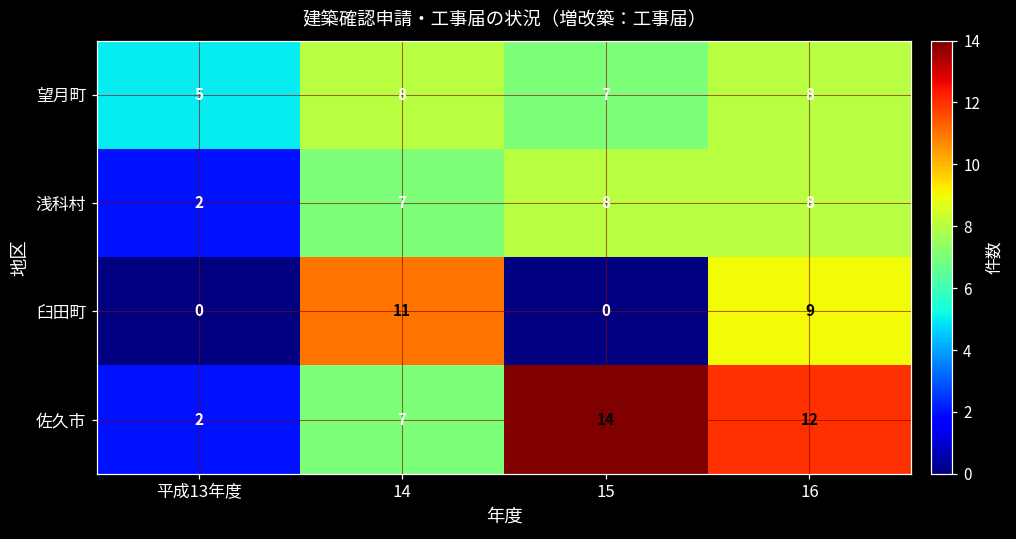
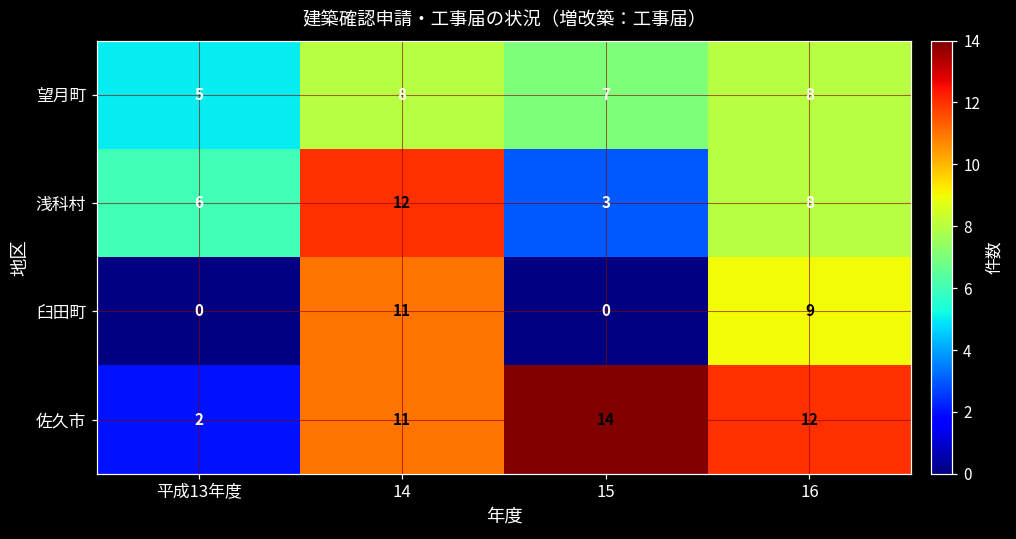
  {
    "望月町": {
      "平成13年度": 5,
      "14": 8,
      "15": 7,
      "16": 8
    },
    "浅科村": {
-     "平成13年度": 2,
-     "14": 7,
-     "15": 8,
+     "平成13年度": 6,
+     "14": 12,
+     "15": 3,
      "16": 8
    },
    "臼田町": {
      "平成13年度": 0,
      "14": 11,
      "15": 0,
      "16": 9
    },
    "佐久市": {
      "平成13年度": 2,
-     "14": 7,
+     "14": 11,
      "15": 14,
      "16": 12
    }
  }
